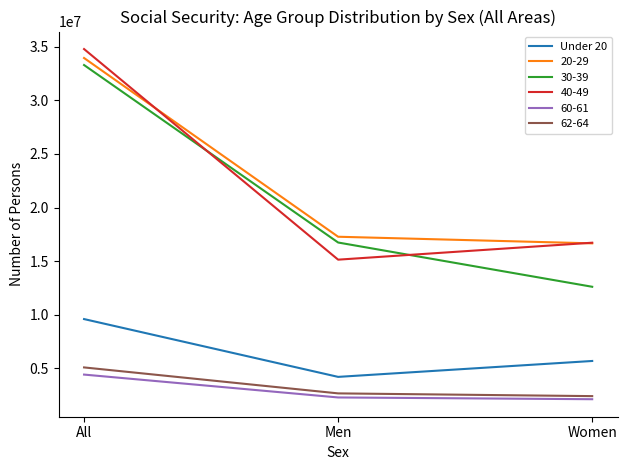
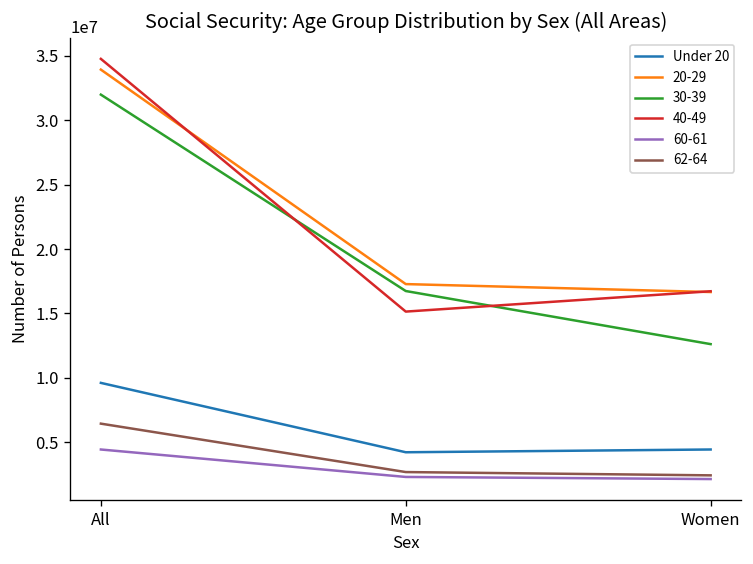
  {
    "Under 20": {
      "All": 9600000,
      "Men": 4200000,
-     "Women": 5700000
+     "Women": 4400000
    },
    "20-29": {
      "All": 33900000,
      "Men": 17300000
    },
    "30-39": {
-     "All": 33300000,
+     "All": 32000000,
      "Men": 16700000,
      "Women": 12600000
    },
    "40-49": {
      "All": 34800000,
      "Men": 15100000
    },
    "60-61": {
      "All": 4400000,
      "Men": 2300000,
      "Women": 2100000
    },
    "62-64": {
-     "All": 5100000,
+     "All": 6400000,
      "Men": 2700000,
      "Women": 2400000
    }
  }
